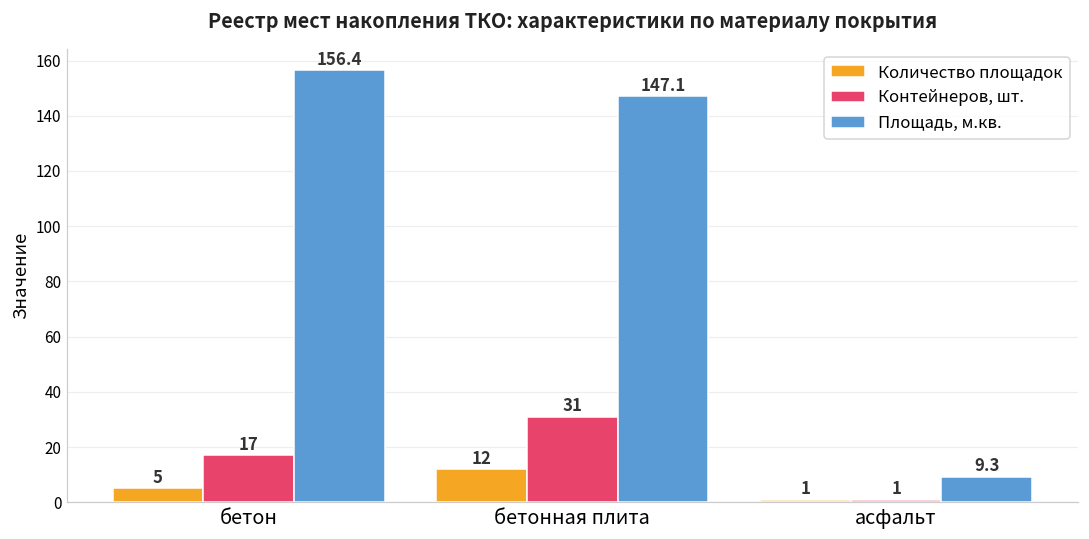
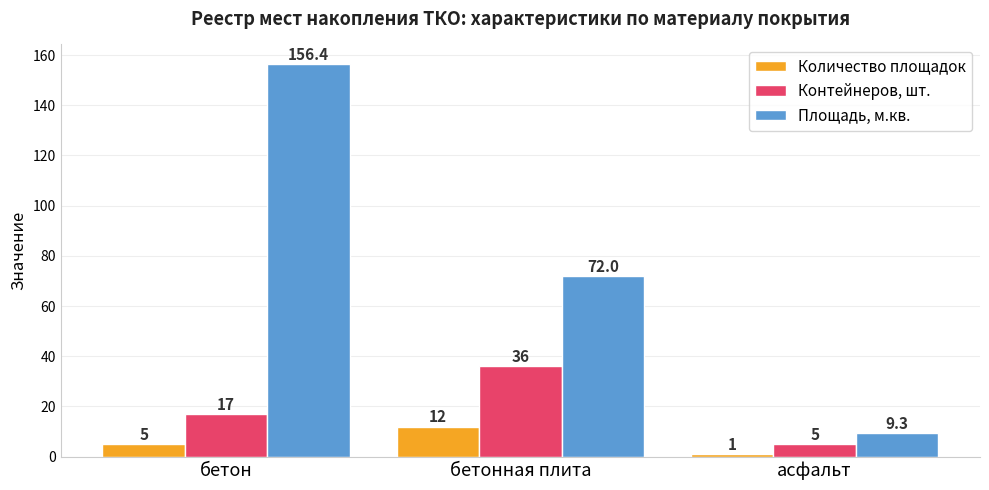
  {
    "Количество площадок": {
      "бетон": 5,
      "бетонная плита": 12,
      "асфальт": 1
    },
    "Контейнеров, шт.": {
      "бетон": 17,
-     "бетонная плита": 31,
-     "асфальт": 1
+     "бетонная плита": 36,
+     "асфальт": 5
    },
    "Площадь, м.кв.": {
      "бетон": 156.4,
-     "бетонная плита": 147.1,
+     "бетонная плита": 72.0,
      "асфальт": 9.3
    }
  }
